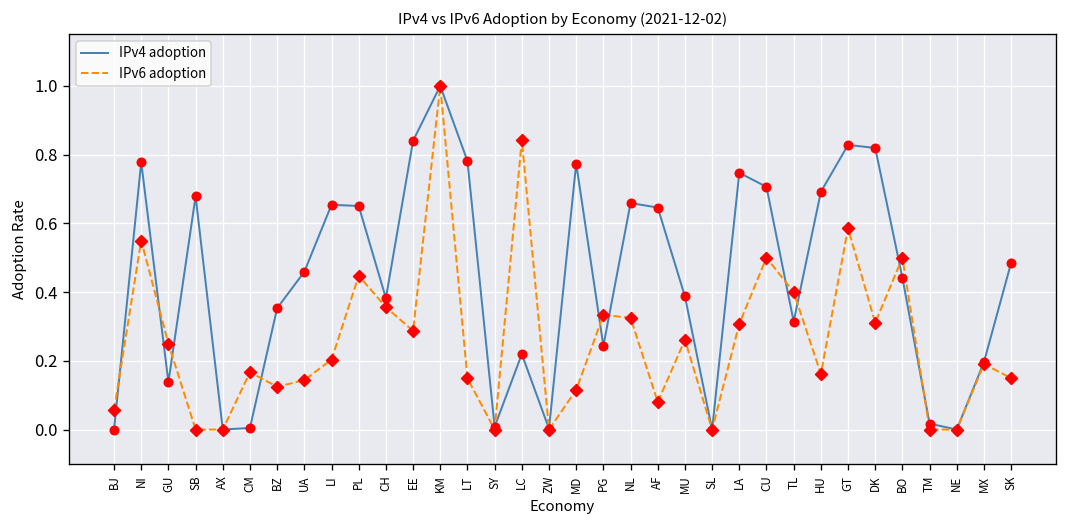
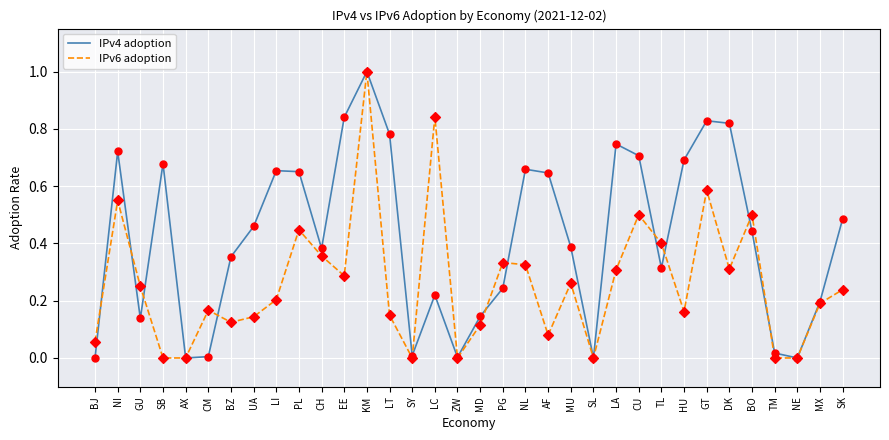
  {
    "IPv4 adoption": {
      "BJ": 0.00,
-     "NI": 0.78,
+     "NI": 0.72,
      "GU": 0.14,
      "SB": 0.68,
      "CM": 0.00,
      "BZ": 0.35,
      "UA": 0.46,
      "LI": 0.65,
      "PL": 0.65,
      "CH": 0.38,
      "EE": 0.84,
      "LT": 0.78,
      "LC": 0.22,
-     "MD": 0.77,
+     "MD": 0.15,
      "PG": 0.24,
      "NL": 0.66,
      "AF": 0.65,
      "MU": 0.39,
      "LA": 0.75,
      "CU": 0.71,
      "TL": 0.31,
      "HU": 0.69,
      "GT": 0.83,
      "DK": 0.82,
      "BO": 0.44,
      "TM": 0.02,
      "SK": 0.49
    },
    "IPv6 adoption": {
      "BJ": 0.06,
      "NI": 0.55,
      "GU": 0.25,
      "SB": 0.00,
      "CM": 0.17,
      "BZ": 0.12,
      "UA": 0.14,
      "LI": 0.20,
      "PL": 0.45,
      "CH": 0.36,
      "EE": 0.29,
      "LT": 0.15,
      "LC": 0.84,
      "MD": 0.12,
      "PG": 0.33,
      "NL": 0.33,
      "AF": 0.08,
      "MU": 0.26,
      "LA": 0.31,
      "CU": 0.50,
      "TL": 0.40,
      "HU": 0.16,
      "GT": 0.59,
      "DK": 0.31,
      "BO": 0.50,
      "TM": 0.00,
-     "SK": 0.15
+     "SK": 0.24
    }
  }
